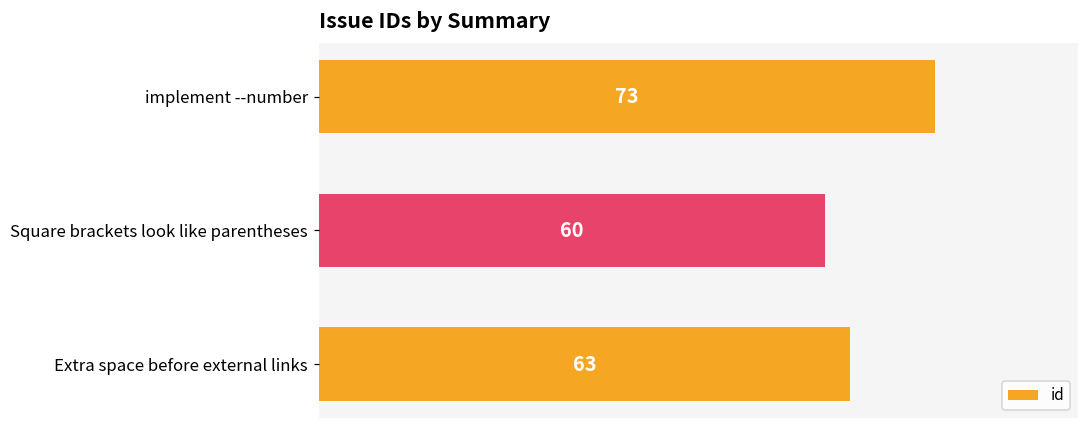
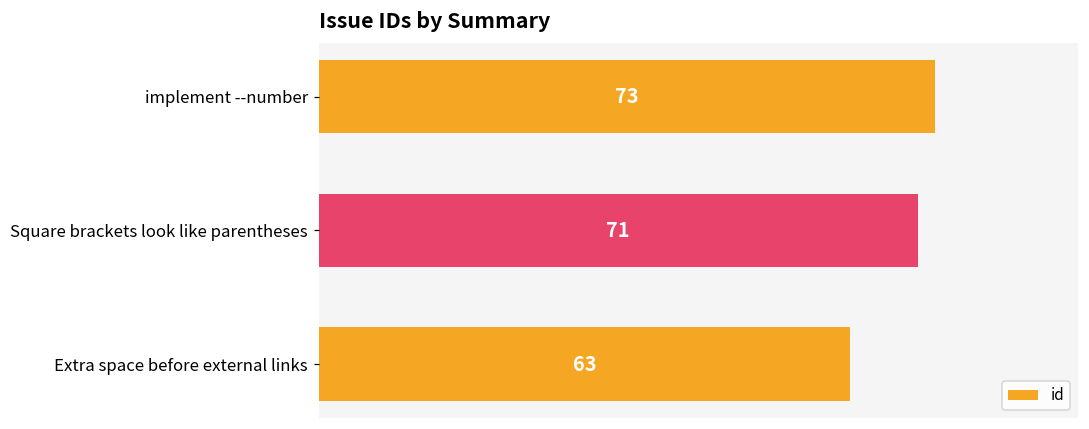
  {
    "implement --number": 73,
-   "Square brackets look like parentheses": 60,
+   "Square brackets look like parentheses": 71,
    "Extra space before external links": 63
  }
